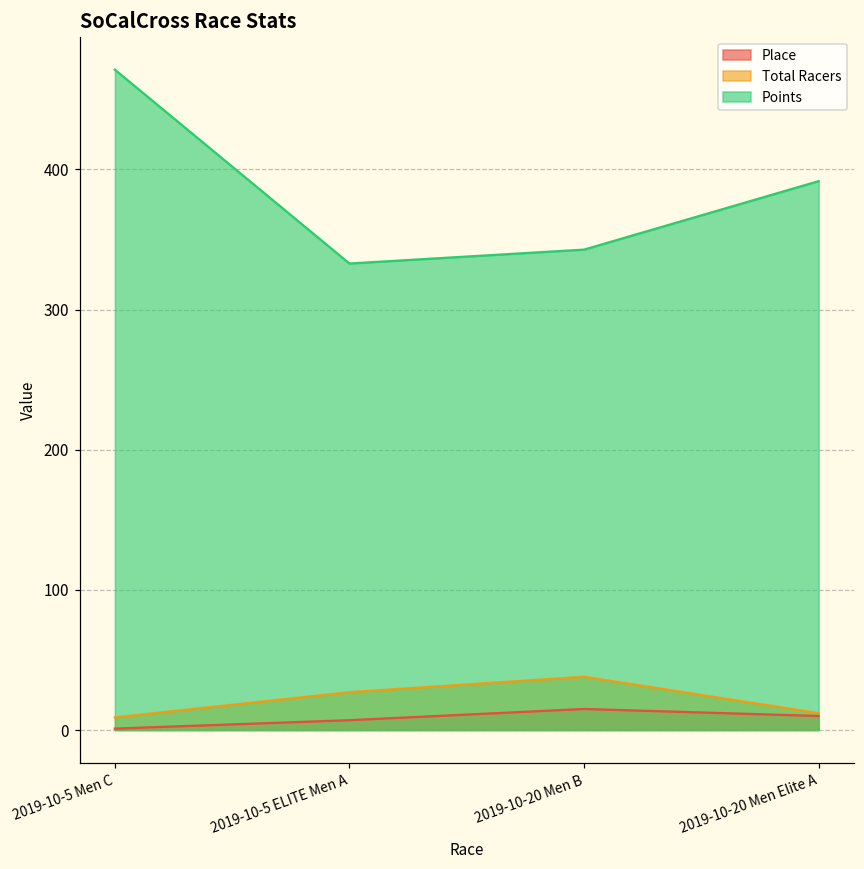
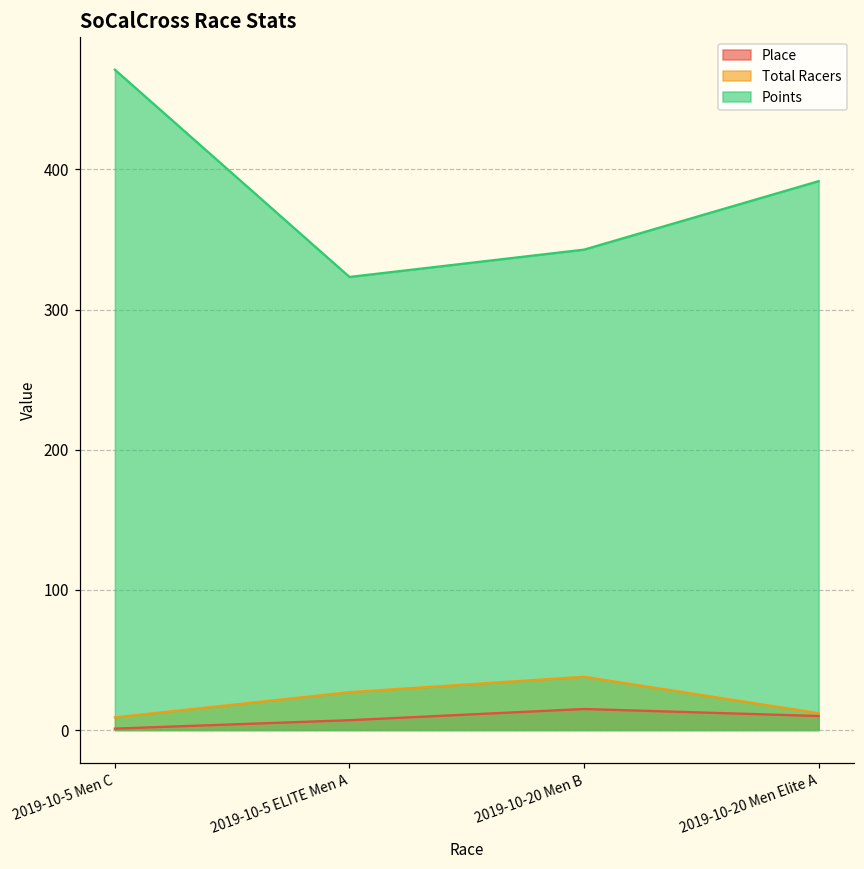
  {
    "Place": {
      "2019-10-5 Men C": 1,
      "2019-10-5 ELITE Men A": 7,
      "2019-10-20 Men B": 15
    },
    "Total Racers": {
      "2019-10-5 Men C": 9,
      "2019-10-5 ELITE Men A": 27,
      "2019-10-20 Men B": 38
    },
    "Points": {
      "2019-10-5 Men C": 471,
-     "2019-10-5 ELITE Men A": 333,
+     "2019-10-5 ELITE Men A": 323,
      "2019-10-20 Men B": 343,
      "2019-10-20 Men Elite A": 392
    }
  }
